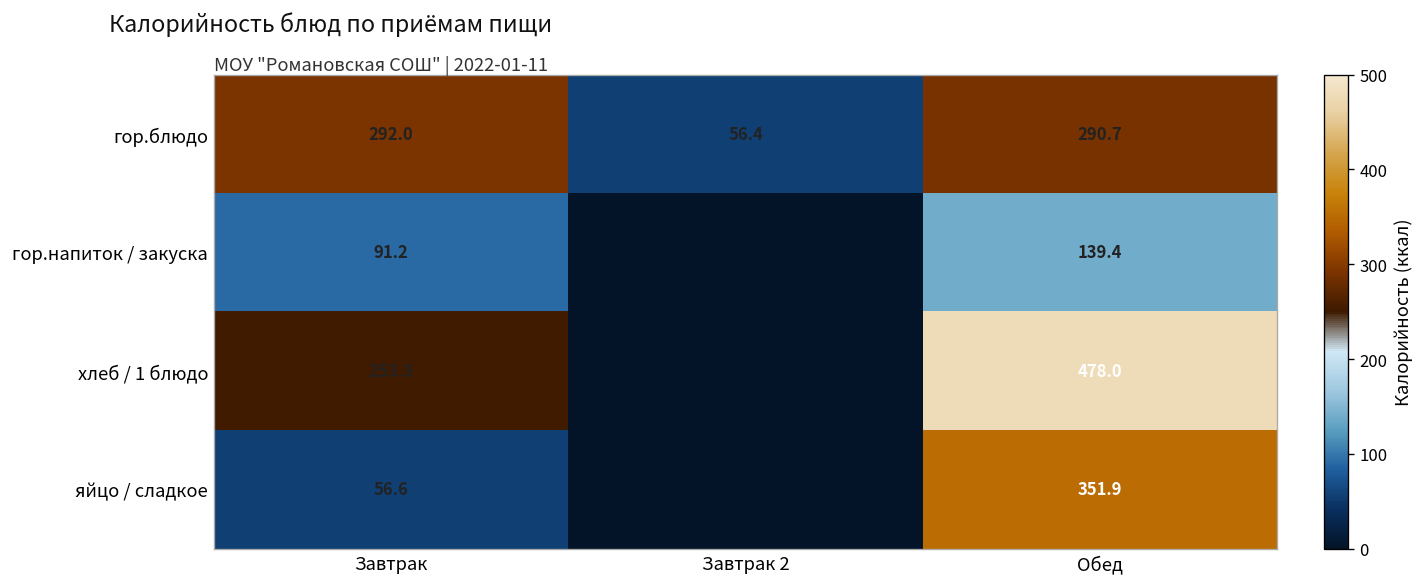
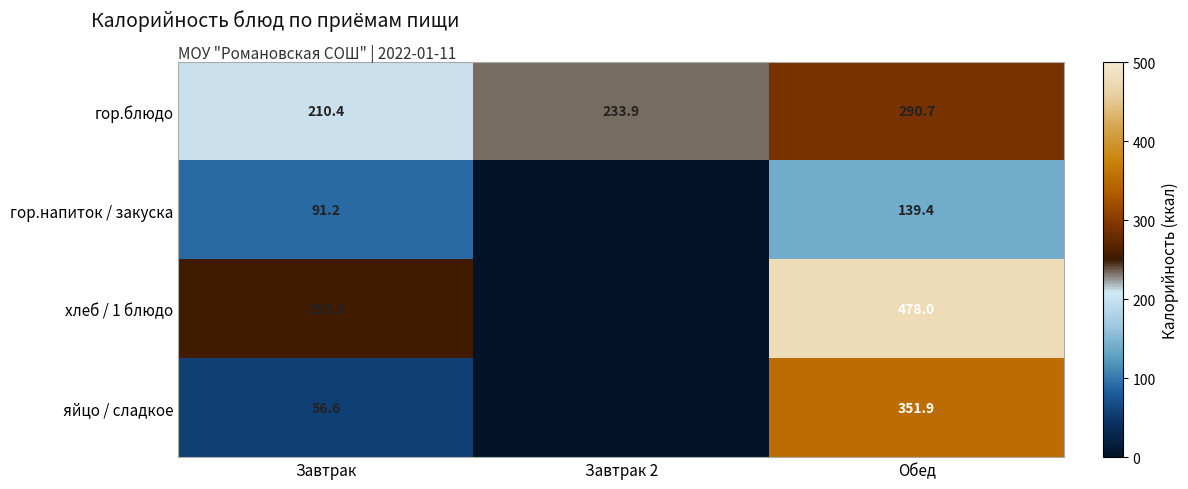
  {
    "гор.блюдо": {
-     "Завтрак": 292.0,
-     "Завтрак 2": 56.4,
+     "Завтрак": 210.4,
+     "Завтрак 2": 233.9,
      "Обед": 290.7
    },
    "гор.напиток / закуска": {
      "Завтрак": 91.2,
      "Обед": 139.4
    },
    "хлеб / 1 блюдо": {
      "Обед": 478.0
    },
    "яйцо / сладкое": {
      "Завтрак": 56.6,
      "Обед": 351.9
    }
  }
